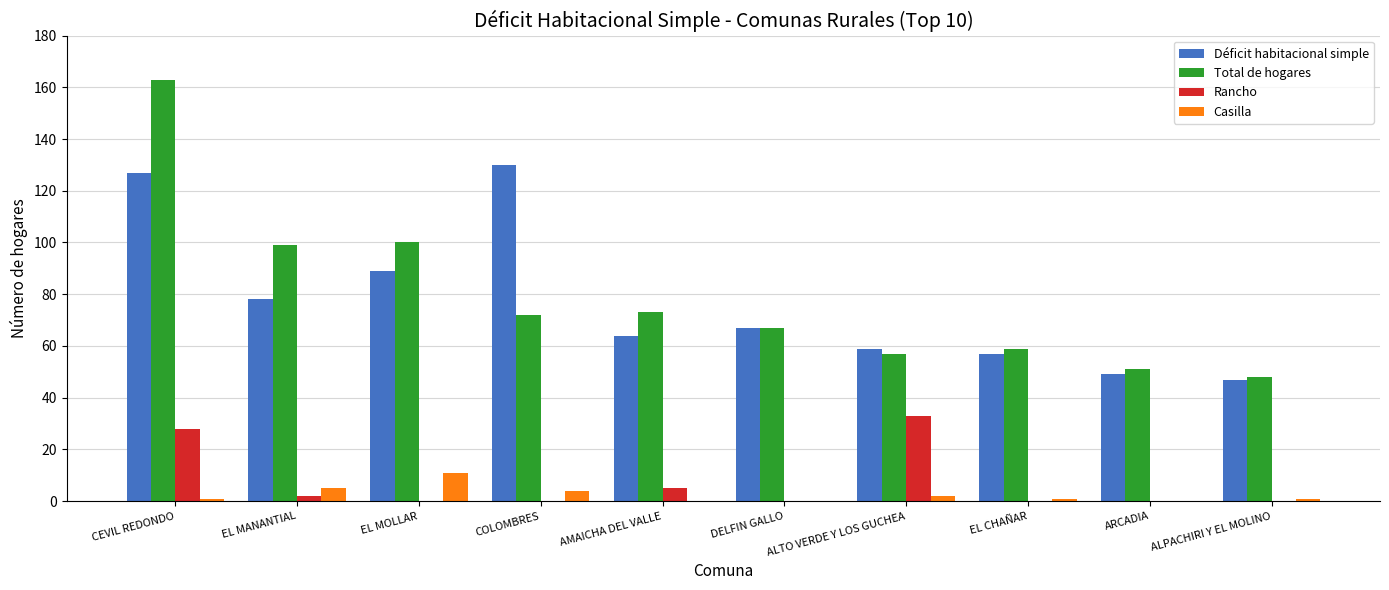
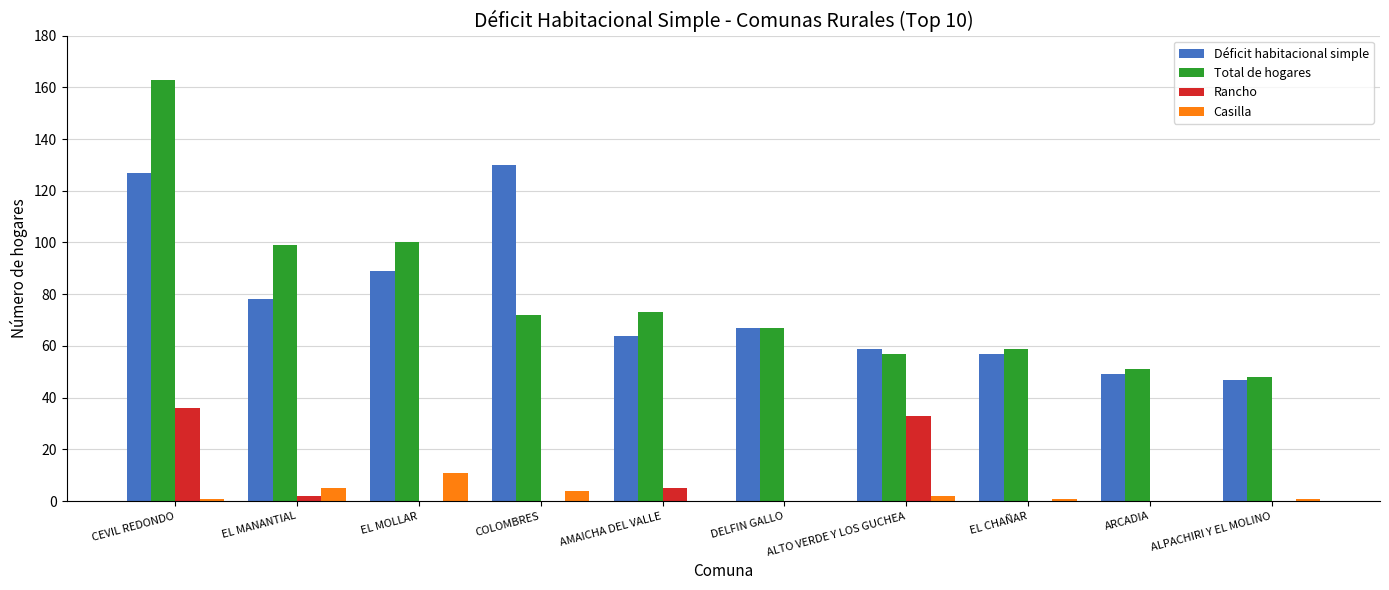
  {
    "Déficit habitacional simple": {
      "CEVIL REDONDO": 127,
      "EL MANANTIAL": 78,
      "EL MOLLAR": 89,
      "COLOMBRES": 130,
      "AMAICHA DEL VALLE": 64,
      "DELFIN GALLO": 67,
      "ALTO VERDE Y LOS GUCHEA": 59,
      "EL CHAÑAR": 57,
      "ARCADIA": 49,
      "ALPACHIRI Y EL MOLINO": 47
    },
    "Total de hogares": {
      "CEVIL REDONDO": 163,
      "EL MANANTIAL": 99,
      "EL MOLLAR": 100,
      "COLOMBRES": 72,
      "AMAICHA DEL VALLE": 73,
      "DELFIN GALLO": 67,
      "ALTO VERDE Y LOS GUCHEA": 57,
      "EL CHAÑAR": 59,
      "ARCADIA": 51,
      "ALPACHIRI Y EL MOLINO": 48
    },
    "Rancho": {
-     "CEVIL REDONDO": 28,
+     "CEVIL REDONDO": 36,
      "EL MANANTIAL": 2,
      "EL MOLLAR": 0,
      "COLOMBRES": 0,
      "AMAICHA DEL VALLE": 5,
      "DELFIN GALLO": 0,
      "ALTO VERDE Y LOS GUCHEA": 33,
      "EL CHAÑAR": 0,
      "ARCADIA": 0,
      "ALPACHIRI Y EL MOLINO": 0
    },
    "Casilla": {
      "CEVIL REDONDO": 1,
      "EL MANANTIAL": 5,
      "EL MOLLAR": 11,
      "COLOMBRES": 4,
      "AMAICHA DEL VALLE": 0,
      "DELFIN GALLO": 0,
      "ALTO VERDE Y LOS GUCHEA": 2,
      "EL CHAÑAR": 1,
      "ARCADIA": 0,
      "ALPACHIRI Y EL MOLINO": 1
    }
  }
